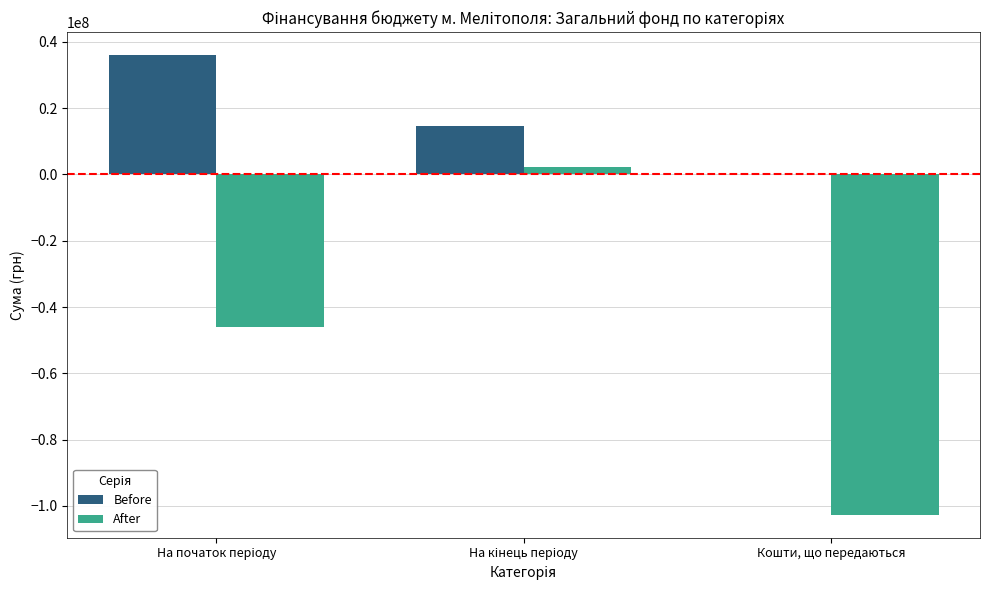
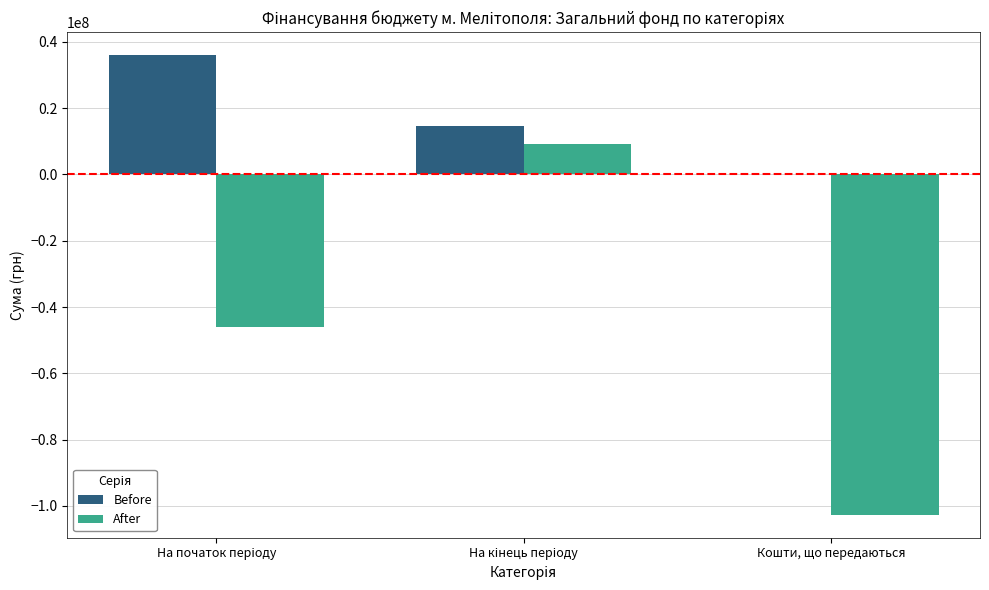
  {
    "Before": {
      "На початок періоду": 36000000,
      "На кінець періоду": 15000000,
      "Кошти, що передаються": 0
    },
    "After": {
      "На початок періоду": -46000000,
-     "На кінець періоду": 2000000,
+     "На кінець періоду": 9000000,
      "Кошти, що передаються": -103000000
    }
  }
